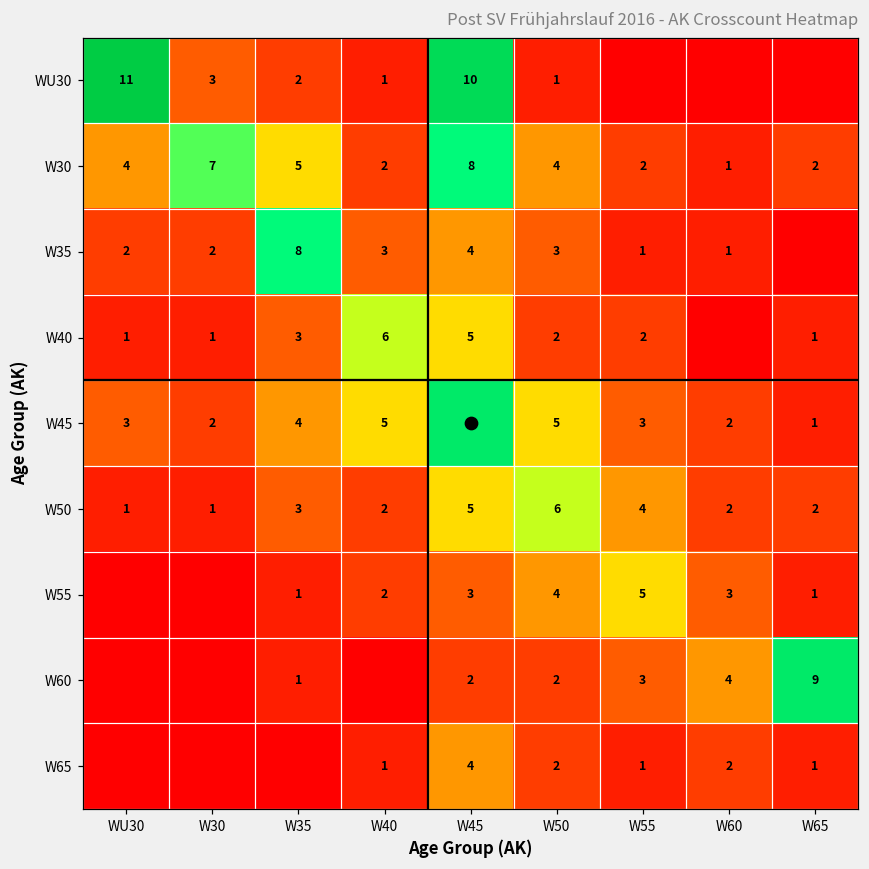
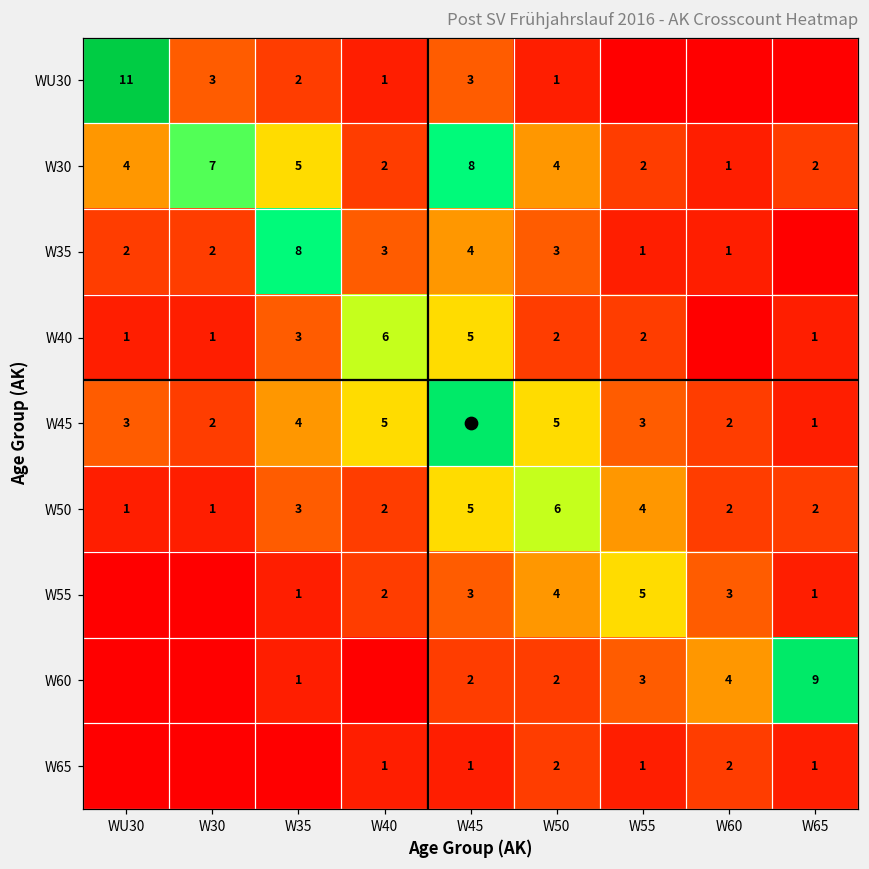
  {
    "WU30": {
      "WU30": 11,
      "W30": 3,
      "W35": 2,
      "W40": 1,
-     "W45": 10,
+     "W45": 3,
      "W50": 1
    },
    "W30": {
      "WU30": 4,
      "W30": 7,
      "W35": 5,
      "W40": 2,
      "W45": 8,
      "W50": 4,
      "W55": 2,
      "W60": 1,
      "W65": 2
    },
    "W35": {
      "WU30": 2,
      "W30": 2,
      "W35": 8,
      "W40": 3,
      "W45": 4,
      "W50": 3,
      "W55": 1,
      "W60": 1
    },
    "W40": {
      "WU30": 1,
      "W30": 1,
      "W35": 3,
      "W40": 6,
      "W45": 5,
      "W50": 2,
      "W55": 2,
      "W65": 1
    },
    "W45": {
      "WU30": 3,
      "W30": 2,
      "W35": 4,
      "W40": 5,
      "W50": 5,
      "W55": 3,
      "W60": 2,
      "W65": 1
    },
    "W50": {
      "WU30": 1,
      "W30": 1,
      "W35": 3,
      "W40": 2,
      "W45": 5,
      "W50": 6,
      "W55": 4,
      "W60": 2,
      "W65": 2
    },
    "W55": {
      "W35": 1,
      "W40": 2,
      "W45": 3,
      "W50": 4,
      "W55": 5,
      "W60": 3,
      "W65": 1
    },
    "W60": {
      "W35": 1,
      "W45": 2,
      "W50": 2,
      "W55": 3,
      "W60": 4,
      "W65": 9
    },
    "W65": {
      "W40": 1,
-     "W45": 4,
+     "W45": 1,
      "W50": 2,
      "W55": 1,
      "W60": 2,
      "W65": 1
    }
  }
